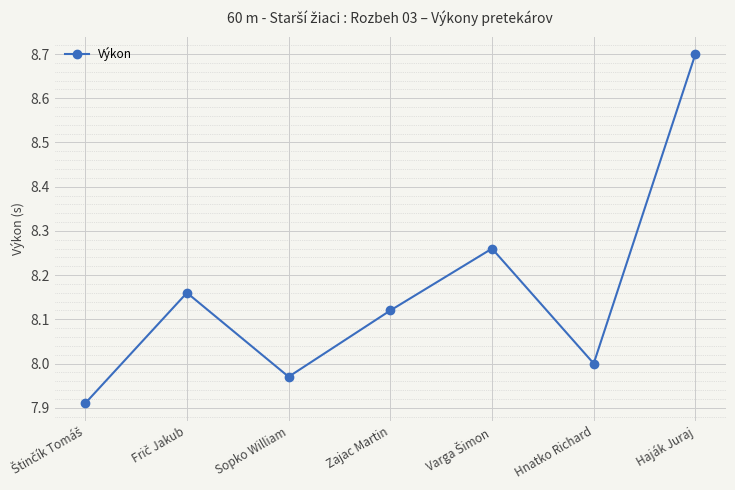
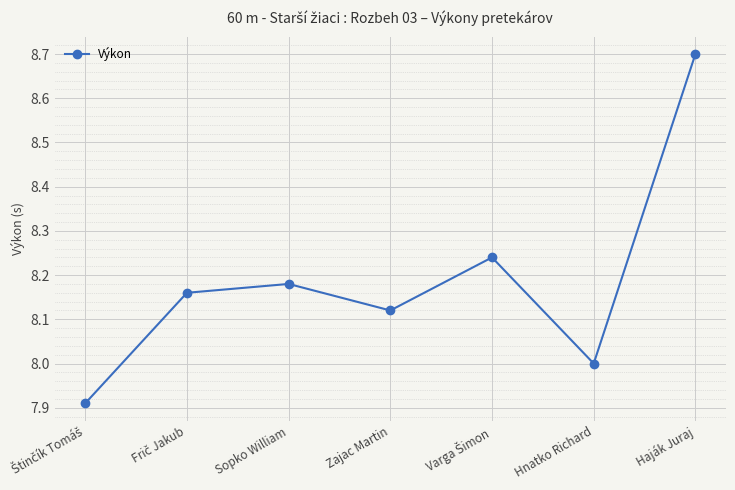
  {
    "Štinčík Tomáš": 7.91,
    "Frič Jakub": 8.16,
-   "Sopko William": 7.97,
+   "Sopko William": 8.18,
    "Zajac Martin": 8.12,
-   "Varga Šimon": 8.26,
+   "Varga Šimon": 8.24,
    "Hnatko Richard": 8.00,
    "Haják Juraj": 8.70
  }
